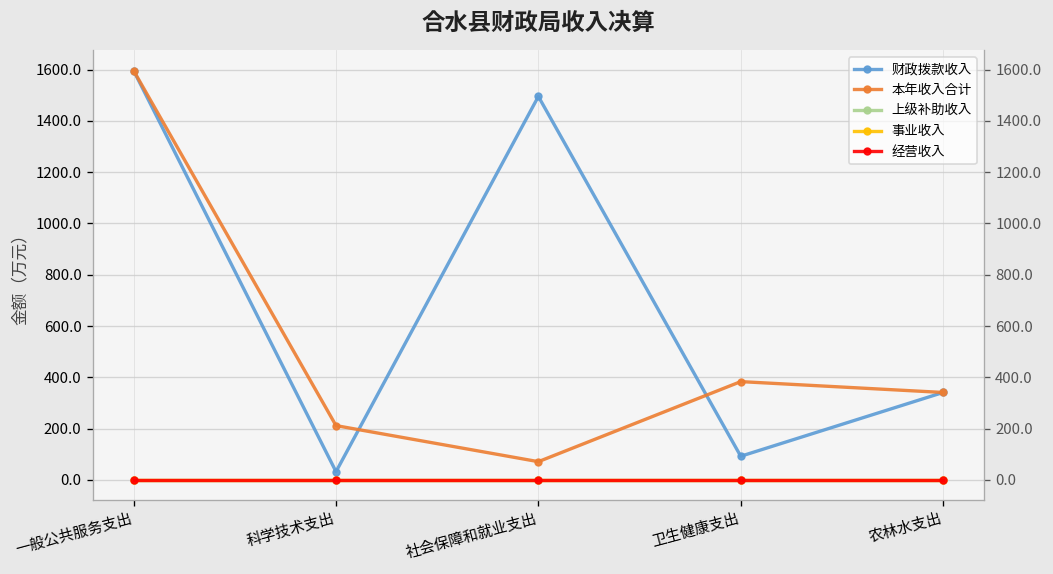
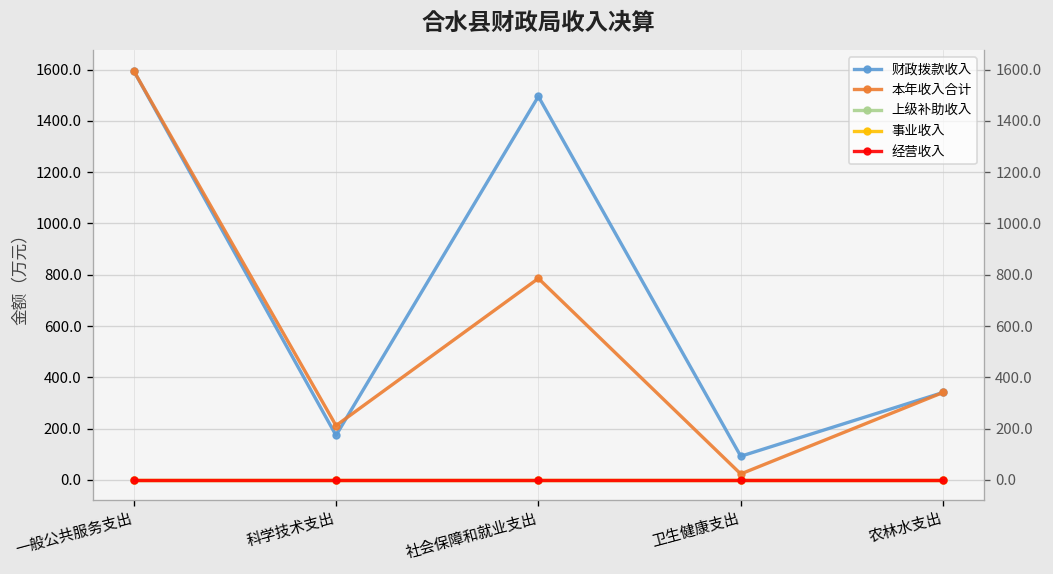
  {
    "财政拨款收入": {
-     "科学技术支出": 30,
+     "科学技术支出": 170,
      "社会保障和就业支出": 1500,
      "卫生健康支出": 90
    },
    "本年收入合计": {
      "科学技术支出": 210,
-     "社会保障和就业支出": 70,
-     "卫生健康支出": 380
+     "社会保障和就业支出": 790,
+     "卫生健康支出": 20
    },
    "经营收入": {
      "一般公共服务支出": 0,
      "科学技术支出": 0,
      "社会保障和就业支出": 0,
      "卫生健康支出": 0,
      "农林水支出": 0
    }
  }
